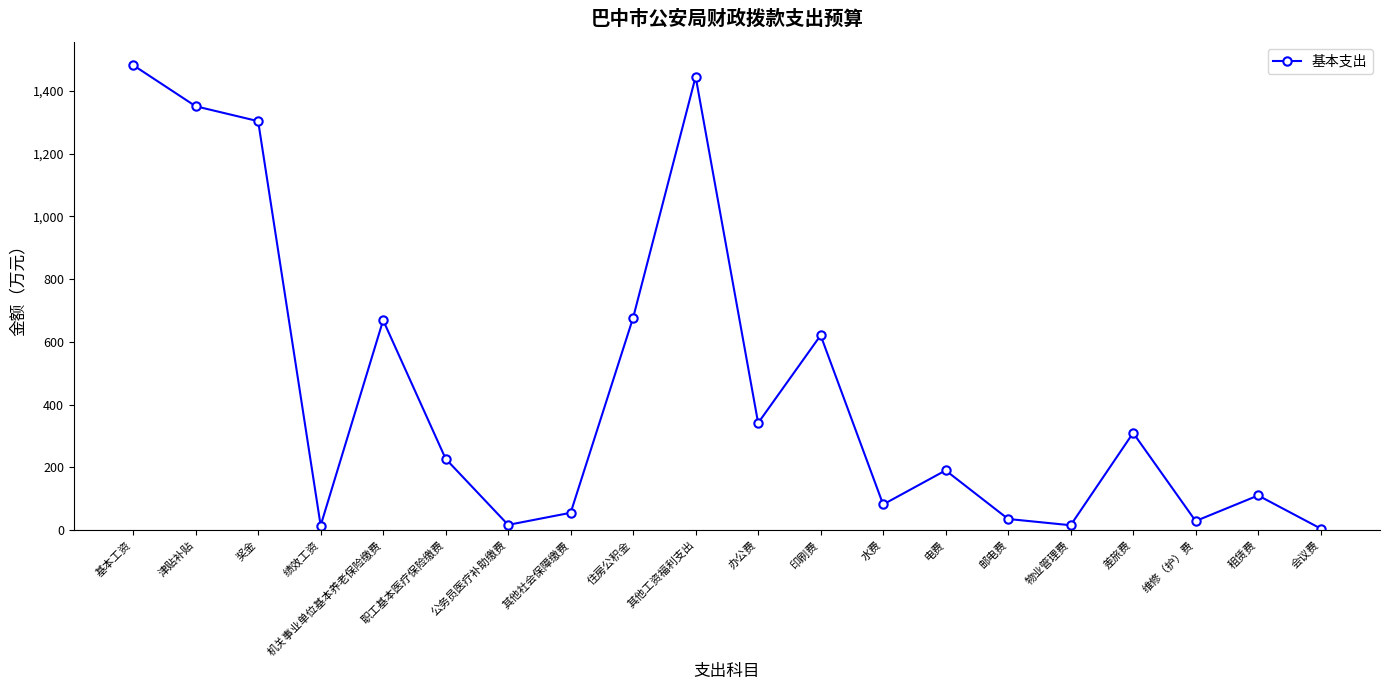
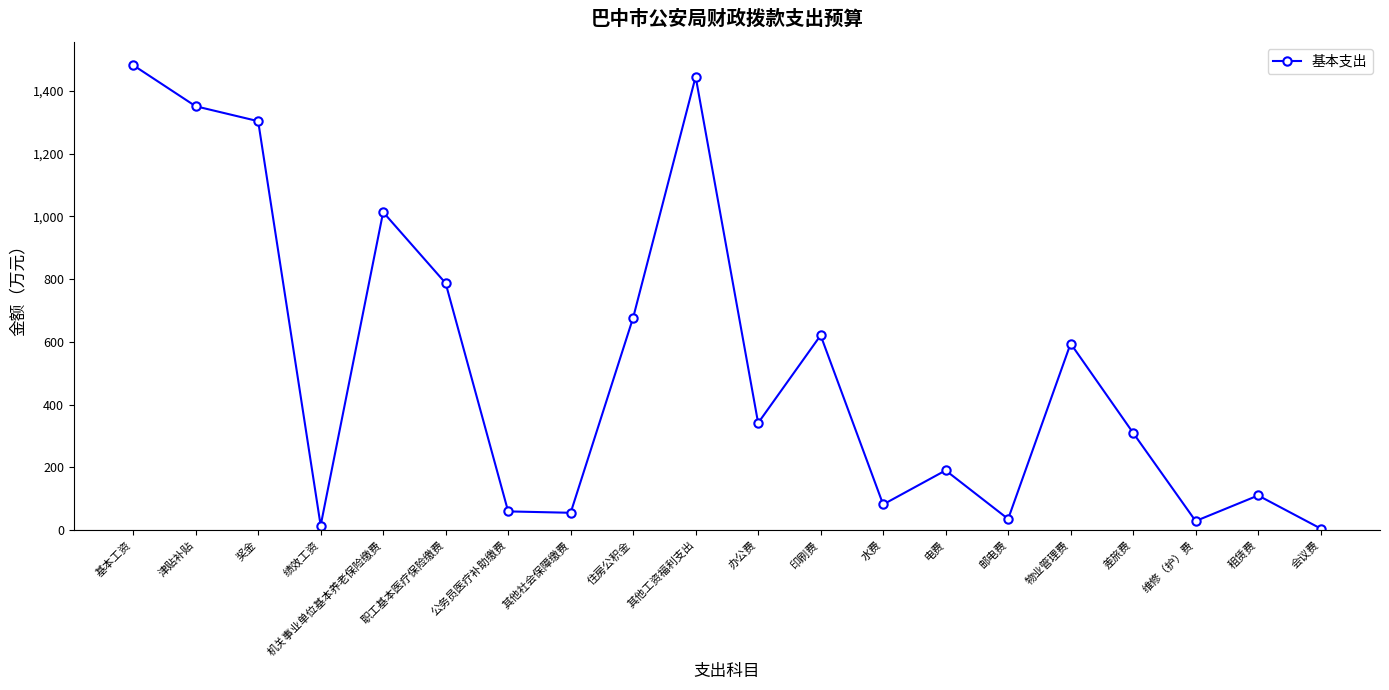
  {
    "基本工资": "1,480",
    "津贴补贴": "1,350",
    "奖金": "1,300",
    "绩效工资": "10",
-   "机关事业单位基本养老保险缴费": "670",
-   "职工基本医疗保险缴费": "230",
-   "公务员医疗补助缴费": "20",
+   "机关事业单位基本养老保险缴费": "1,010",
+   "职工基本医疗保险缴费": "790",
+   "公务员医疗补助缴费": "60",
    "其他社会保障缴费": "50",
    "住房公积金": "680",
    "其他工资福利支出": "1,450",
    "办公费": "340",
    "印刷费": "620",
    "水费": "80",
    "电费": "190",
    "邮电费": "40",
-   "物业管理费": "20",
+   "物业管理费": "590",
    "差旅费": "310",
    "维修（护）费": "30",
    "租赁费": "110",
    "会议费": "0"
  }
